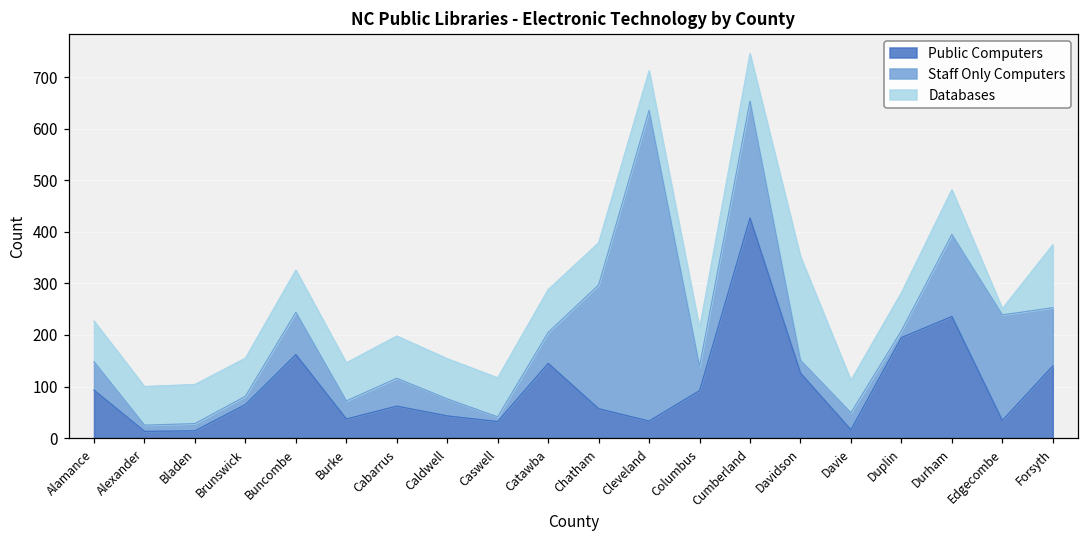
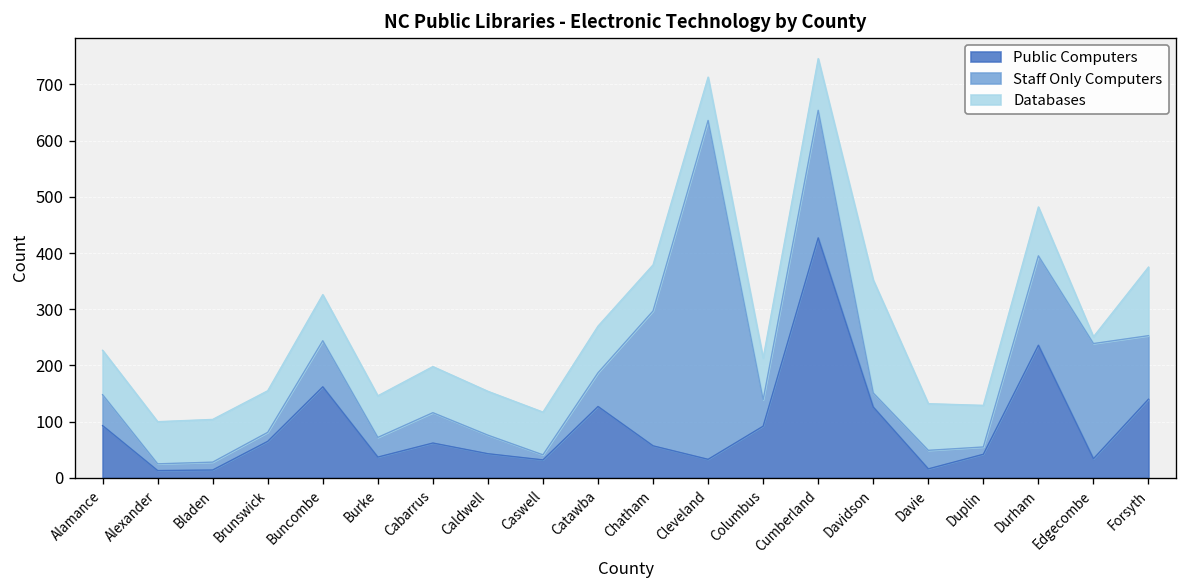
  {
    "Public Computers": {
      "Alamance": 90,
      "Alexander": 10,
      "Bladen": 10,
      "Brunswick": 70,
      "Buncombe": 160,
      "Burke": 40,
      "Cabarrus": 60,
      "Caldwell": 40,
      "Caswell": 30,
-     "Catawba": 150,
+     "Catawba": 130,
      "Chatham": 60,
      "Cleveland": 30,
      "Columbus": 90,
      "Cumberland": 430,
      "Davidson": 130,
      "Davie": 20,
-     "Duplin": 200,
+     "Duplin": 40,
      "Durham": 240,
      "Edgecombe": 30,
      "Forsyth": 140
    },
    "Staff Only Computers": {
      "Alamance": 60,
      "Alexander": 10,
      "Bladen": 10,
      "Brunswick": 20,
      "Buncombe": 80,
      "Burke": 40,
      "Cabarrus": 50,
      "Caldwell": 30,
      "Caswell": 10,
      "Catawba": 60,
      "Chatham": 240,
      "Cleveland": 600,
      "Columbus": 50,
      "Cumberland": 230,
      "Davidson": 30,
      "Davie": 30,
      "Duplin": 10,
      "Durham": 160,
      "Edgecombe": 210,
      "Forsyth": 110
    },
    "Databases": {
      "Alamance": 80,
      "Alexander": 80,
      "Bladen": 80,
      "Brunswick": 70,
      "Buncombe": 80,
      "Burke": 70,
      "Cabarrus": 80,
      "Caldwell": 80,
      "Caswell": 80,
      "Catawba": 80,
      "Chatham": 80,
      "Cleveland": 80,
      "Columbus": 70,
      "Cumberland": 90,
      "Davidson": 200,
-     "Davie": 60,
+     "Davie": 80,
      "Duplin": 70,
      "Durham": 90,
      "Edgecombe": 10,
      "Forsyth": 120
    }
  }
